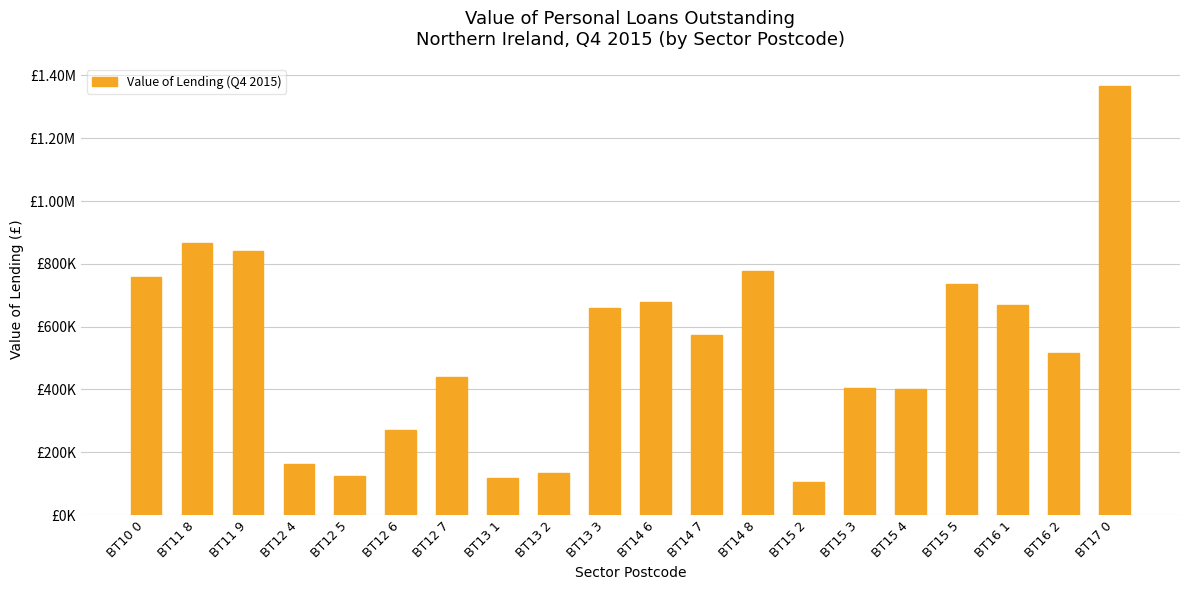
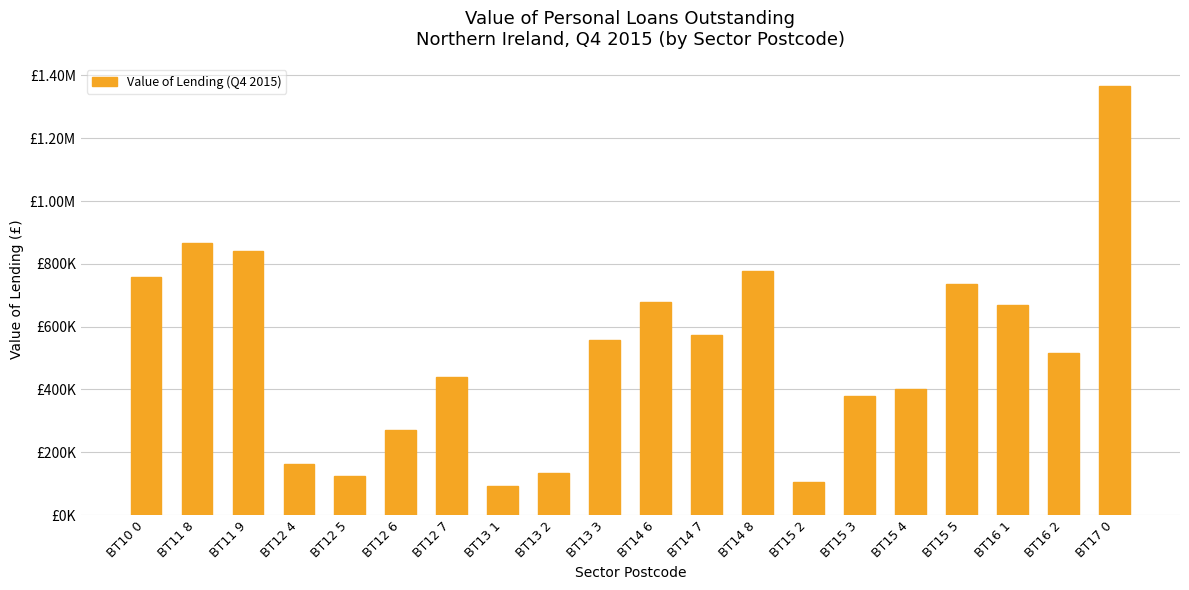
  {
    "BT10 0": "£760000",
    "BT11 8": "£870000",
    "BT11 9": "£840000",
    "BT12 4": "£160000",
    "BT12 5": "£120000",
    "BT12 6": "£270000",
    "BT12 7": "£440000",
-   "BT13 1": "£120000",
+   "BT13 1": "£90000",
    "BT13 2": "£140000",
-   "BT13 3": "£660000",
+   "BT13 3": "£560000",
    "BT14 6": "£680000",
    "BT14 7": "£570000",
    "BT14 8": "£780000",
    "BT15 2": "£110000",
-   "BT15 3": "£410000",
+   "BT15 3": "£380000",
    "BT15 4": "£400000",
    "BT15 5": "£740000",
    "BT16 1": "£670000",
    "BT16 2": "£520000",
    "BT17 0": "£1370000"
  }
